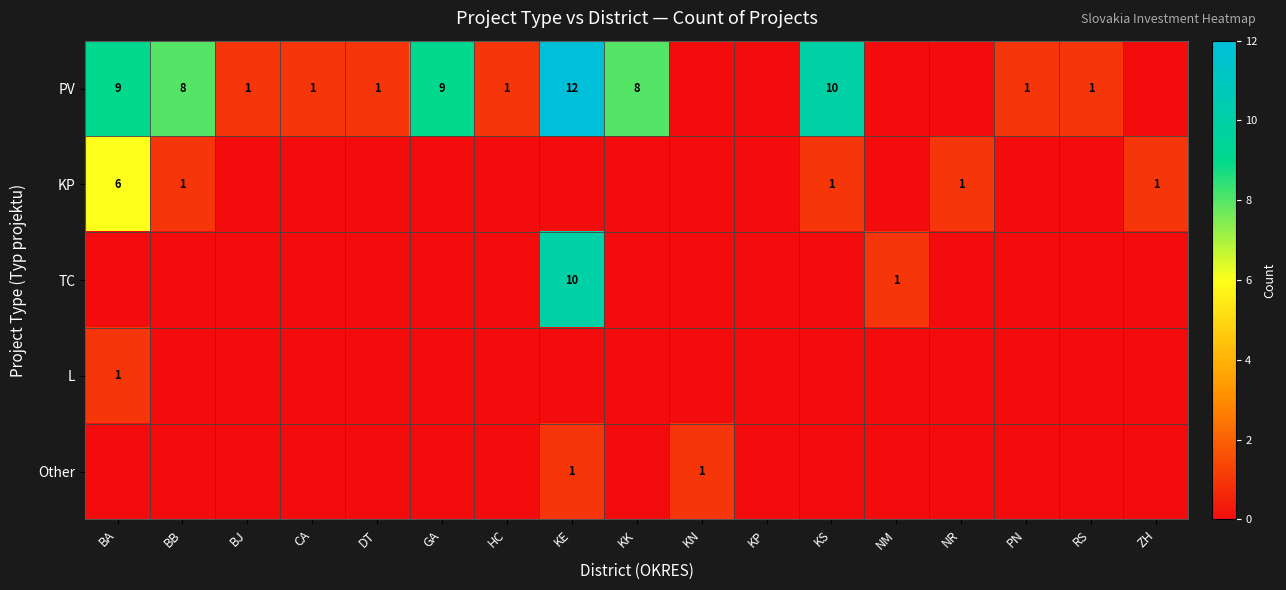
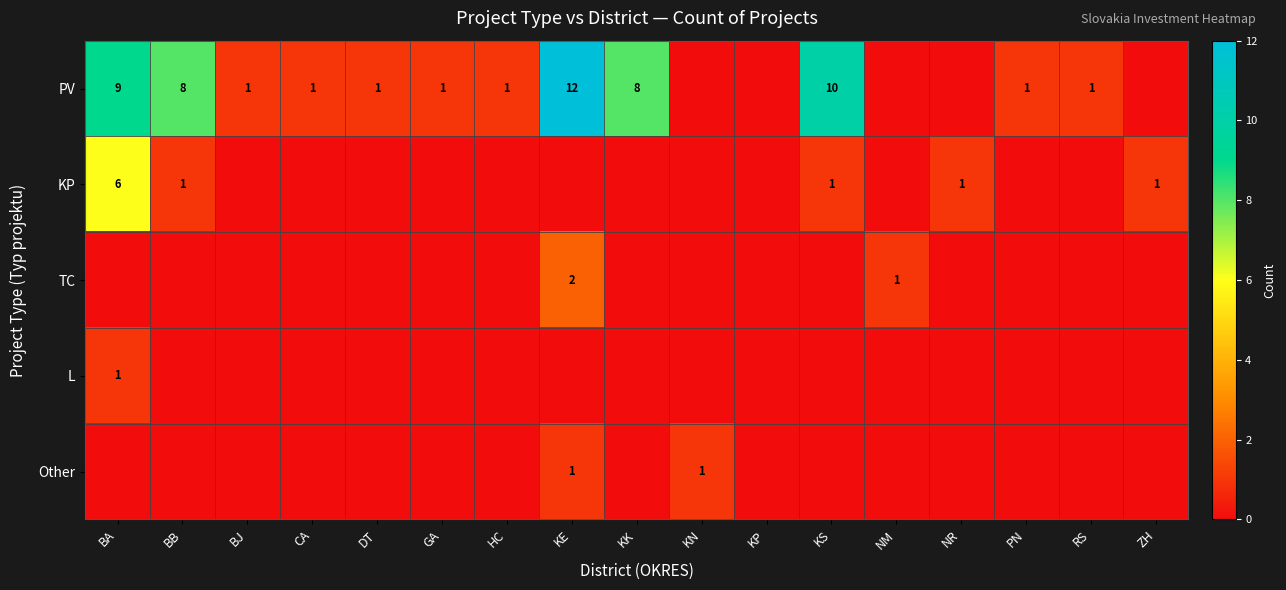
  {
    "PV": {
      "BA": 9,
      "BB": 8,
      "BJ": 1,
      "CA": 1,
      "DT": 1,
-     "GA": 9,
+     "GA": 1,
      "HC": 1,
      "KE": 12,
      "KK": 8,
      "KS": 10,
      "PN": 1,
      "RS": 1
    },
    "KP": {
      "BA": 6,
      "BB": 1,
      "KS": 1,
      "NR": 1,
      "ZH": 1
    },
    "TC": {
-     "KE": 10,
+     "KE": 2,
      "NM": 1
    },
    "L": {
      "BA": 1
    },
    "Other": {
      "KE": 1,
      "KN": 1
    }
  }
